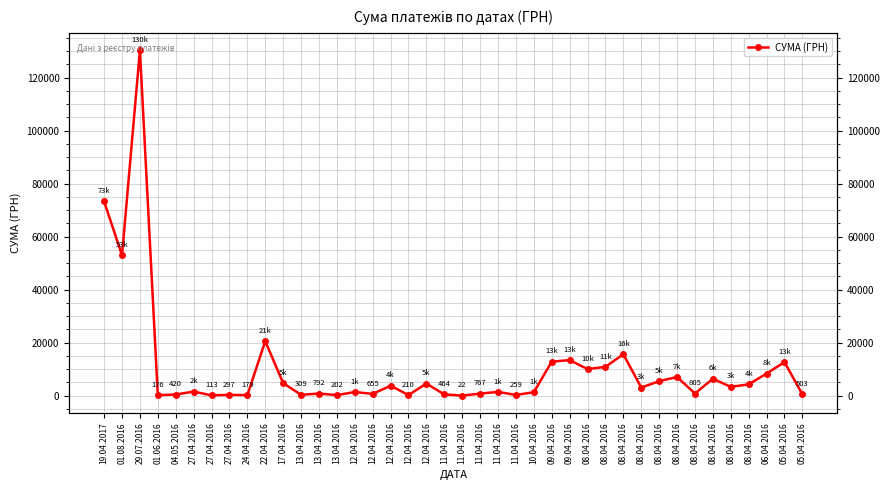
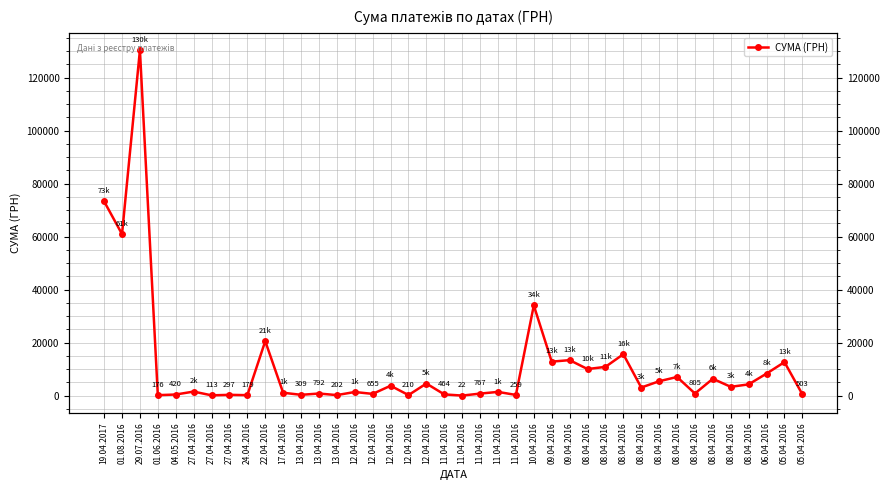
  {
    "19.04.2017": "73k",
-   "01.08.2016": "53k",
+   "01.08.2016": "61k",
    "29.07.2016": "130k",
    "01.06.2016": "176",
    "04.05.2016": "420",
    "24.04.2016": "179",
    "22.04.2016": "21k",
-   "17.04.2016": "5k",
-   "10.04.2016": "1k",
+   "17.04.2016": "1k",
+   "10.04.2016": "34k",
    "06.04.2016": "8k"
  }
